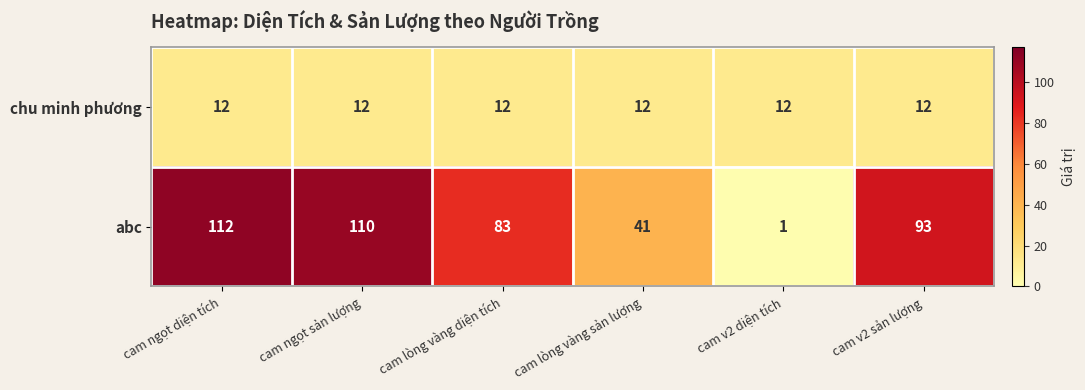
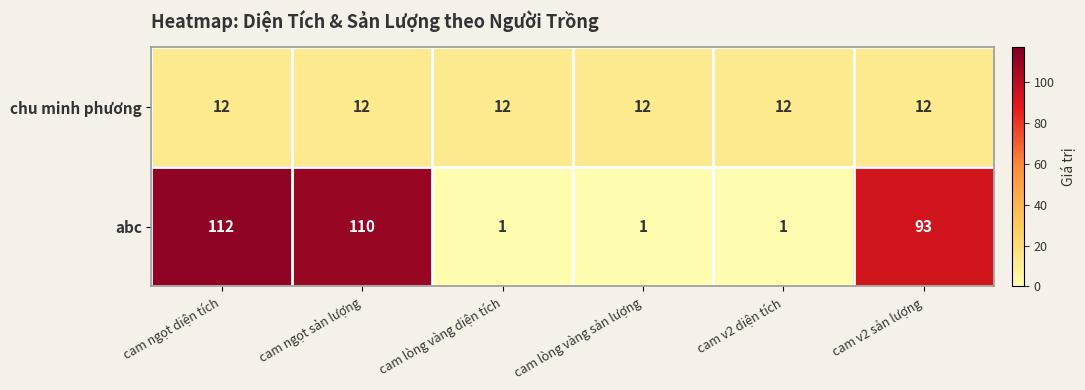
  {
    "chu minh phương": {
      "cam ngọt diện tích": 12,
      "cam ngọt sản lượng": 12,
      "cam lòng vàng diện tích": 12,
      "cam lòng vàng sản lượng": 12,
      "cam v2 diện tích": 12,
      "cam v2 sản lượng": 12
    },
    "abc": {
      "cam ngọt diện tích": 112,
      "cam ngọt sản lượng": 110,
-     "cam lòng vàng diện tích": 83,
-     "cam lòng vàng sản lượng": 41,
+     "cam lòng vàng diện tích": 1,
+     "cam lòng vàng sản lượng": 1,
      "cam v2 diện tích": 1,
      "cam v2 sản lượng": 93
    }
  }
